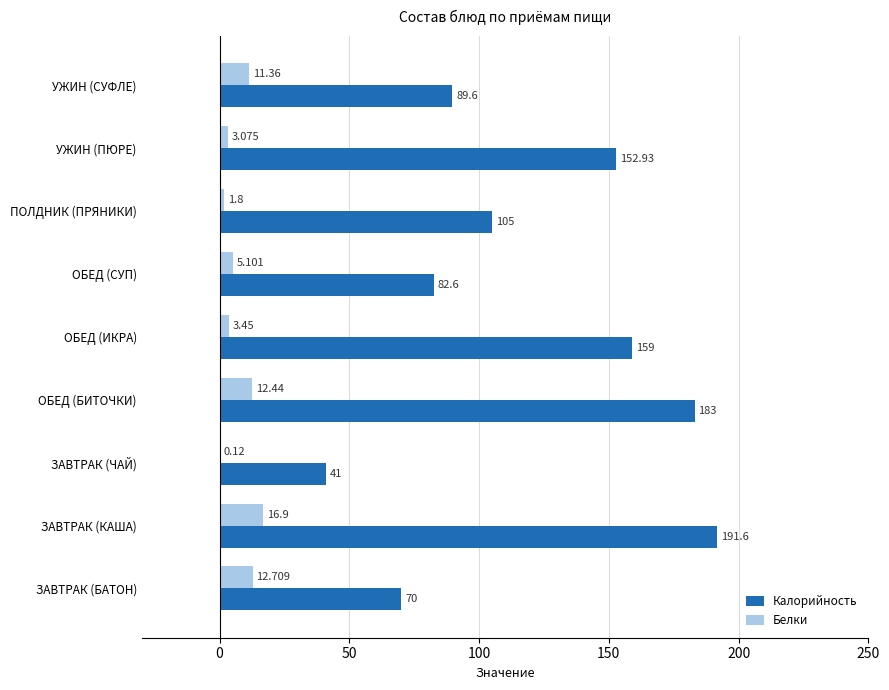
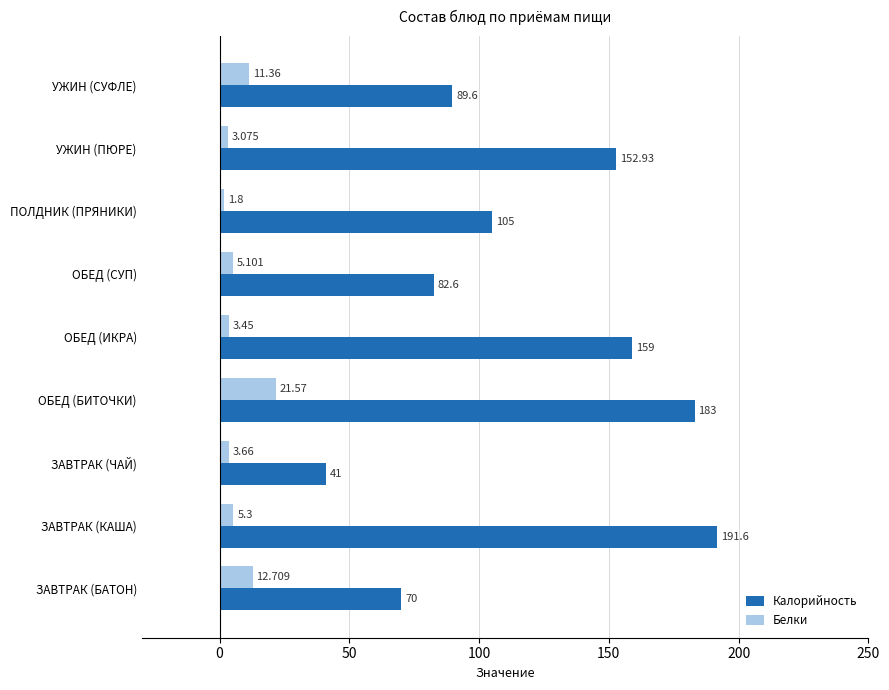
  {
    "Калорийность": {
      "УЖИН (СУФЛЕ)": 89.6,
      "УЖИН (ПЮРЕ)": 152.93,
      "ПОЛДНИК (ПРЯНИКИ)": 105,
      "ОБЕД (СУП)": 82.6,
      "ОБЕД (ИКРА)": 159,
      "ОБЕД (БИТОЧКИ)": 183,
      "ЗАВТРАК (ЧАЙ)": 41,
      "ЗАВТРАК (КАША)": 191.6,
      "ЗАВТРАК (БАТОН)": 70
    },
    "Белки": {
      "УЖИН (СУФЛЕ)": 11.36,
      "УЖИН (ПЮРЕ)": 3.075,
      "ПОЛДНИК (ПРЯНИКИ)": 1.8,
      "ОБЕД (СУП)": 5.101,
      "ОБЕД (ИКРА)": 3.45,
-     "ОБЕД (БИТОЧКИ)": 12.44,
-     "ЗАВТРАК (ЧАЙ)": 0.12,
-     "ЗАВТРАК (КАША)": 16.9,
+     "ОБЕД (БИТОЧКИ)": 21.57,
+     "ЗАВТРАК (ЧАЙ)": 3.66,
+     "ЗАВТРАК (КАША)": 5.3,
      "ЗАВТРАК (БАТОН)": 12.709
    }
  }
